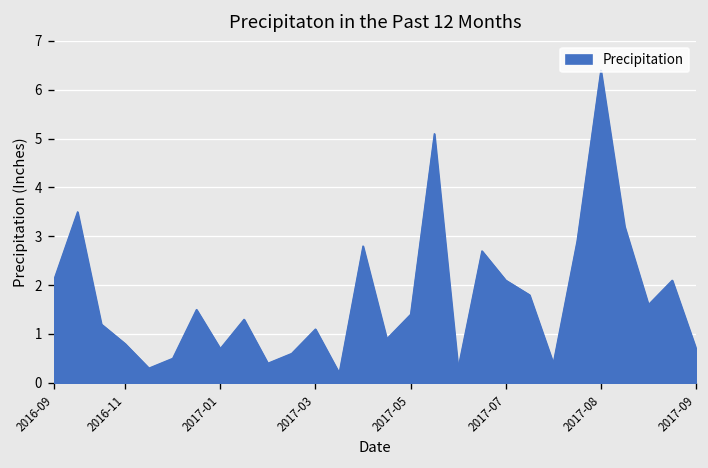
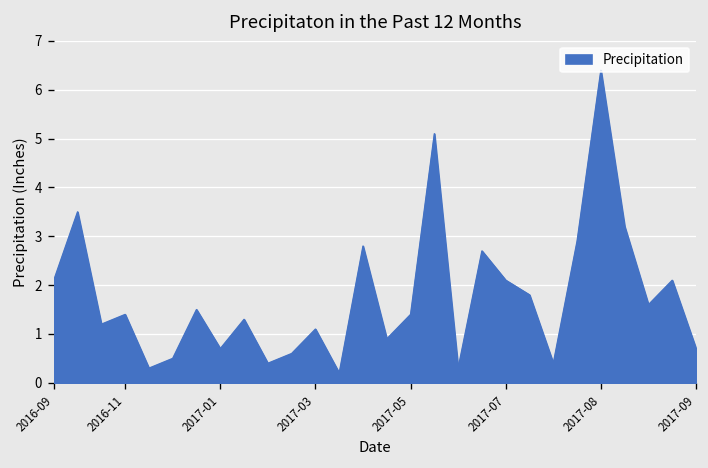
  {
    "2016-09": 2.1,
-   "2016-11": 0.8,
+   "2016-11": 1.4,
    "2017-01": 0.7,
    "2017-03": 1.1,
    "2017-05": 1.4,
    "2017-07": 2.1,
    "2017-09": 0.7
  }
